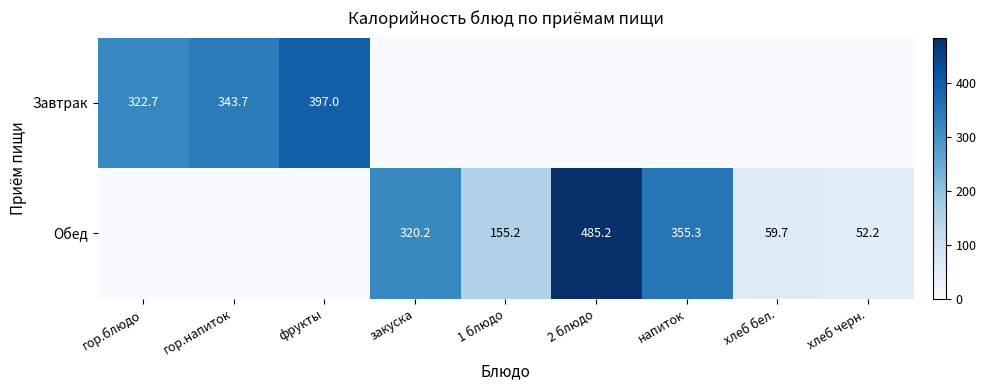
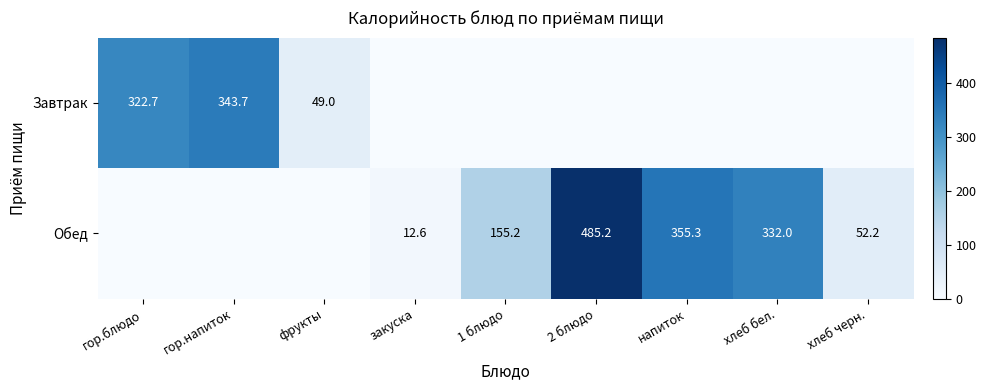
  {
    "Завтрак": {
      "гор.блюдо": 322.7,
      "гор.напиток": 343.7,
-     "фрукты": 397.0
+     "фрукты": 49.0
    },
    "Обед": {
-     "закуска": 320.2,
+     "закуска": 12.6,
      "1 блюдо": 155.2,
      "2 блюдо": 485.2,
      "напиток": 355.3,
-     "хлеб бел.": 59.7,
+     "хлеб бел.": 332.0,
      "хлеб черн.": 52.2
    }
  }
